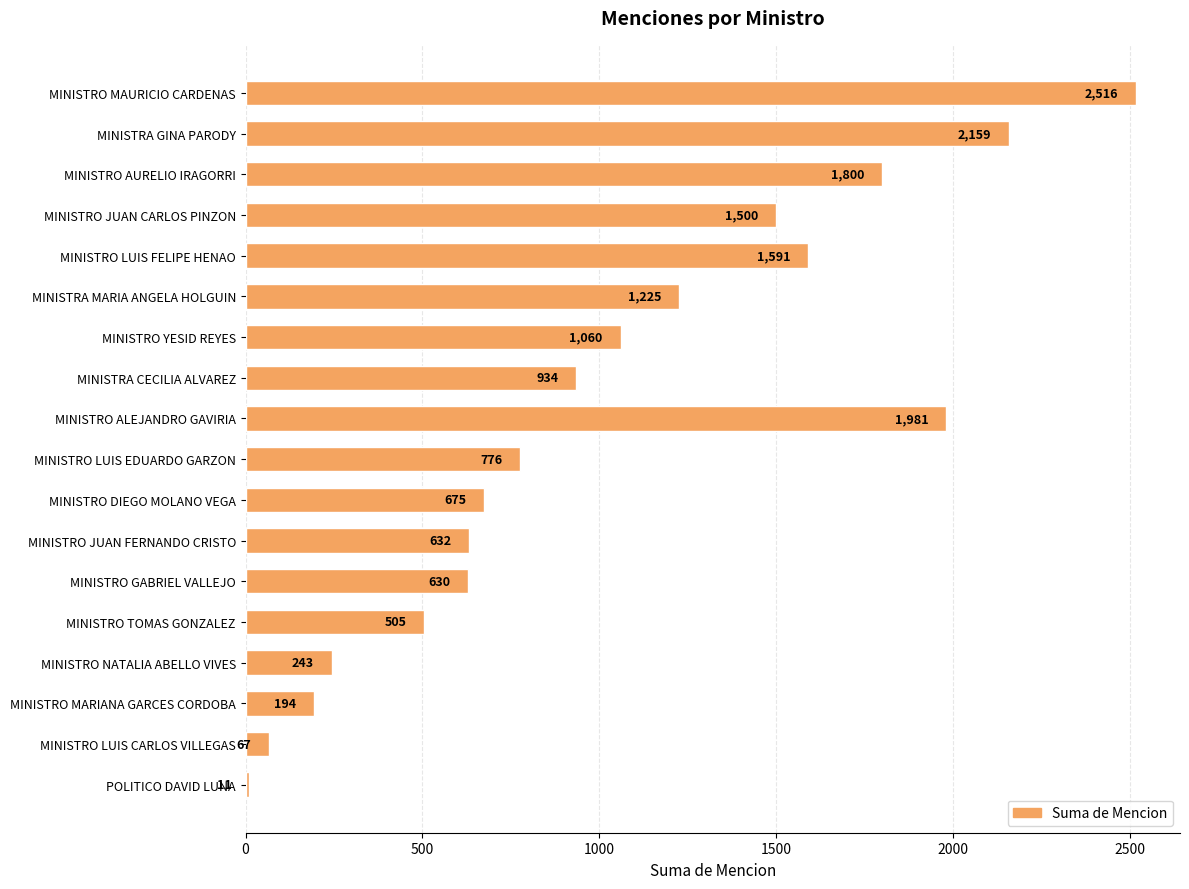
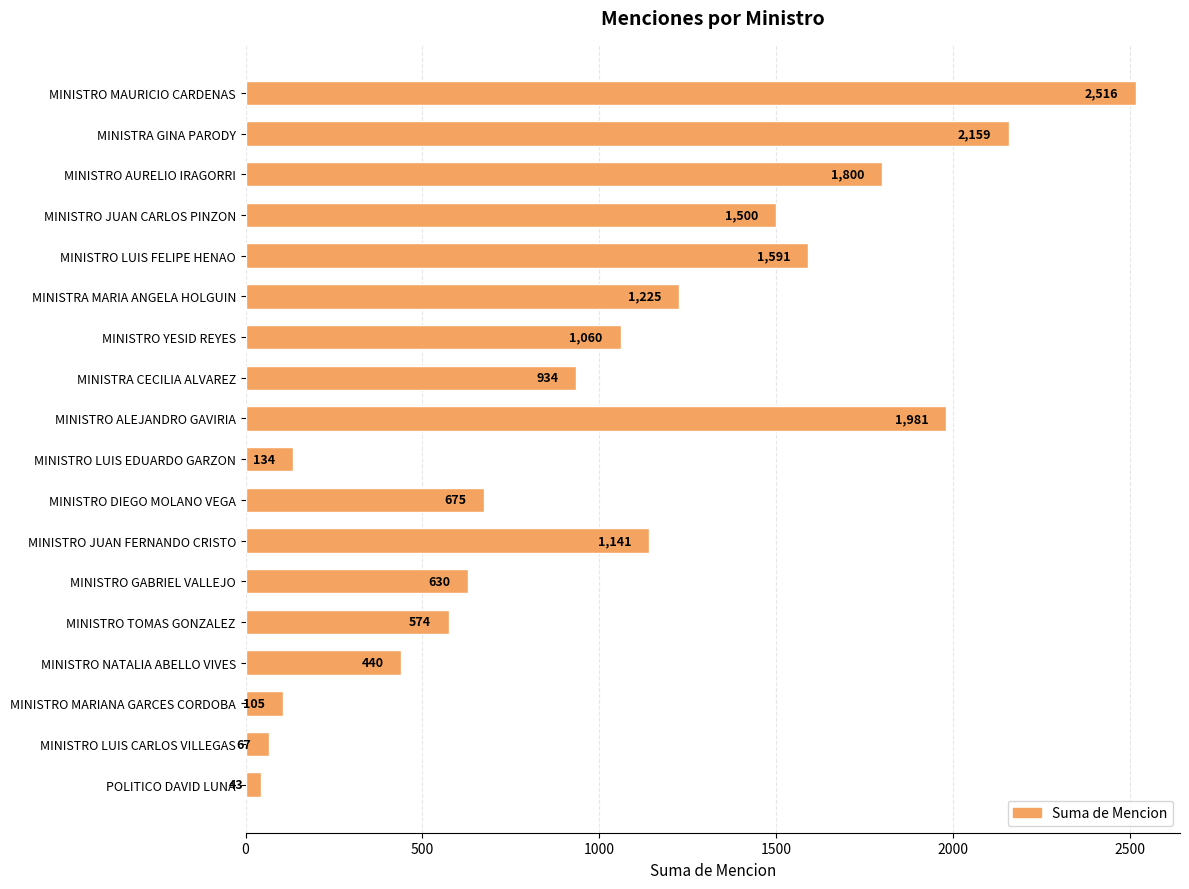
  {
    "MINISTRO MAURICIO CARDENAS": "2,516",
    "MINISTRA GINA PARODY": "2,159",
    "MINISTRO AURELIO IRAGORRI": "1,800",
    "MINISTRO JUAN CARLOS PINZON": "1,500",
    "MINISTRO LUIS FELIPE HENAO": "1,591",
    "MINISTRA MARIA ANGELA HOLGUIN": "1,225",
    "MINISTRO YESID REYES": "1,060",
    "MINISTRA CECILIA ALVAREZ": "934",
    "MINISTRO ALEJANDRO GAVIRIA": "1,981",
-   "MINISTRO LUIS EDUARDO GARZON": "776",
+   "MINISTRO LUIS EDUARDO GARZON": "134",
    "MINISTRO DIEGO MOLANO VEGA": "675",
-   "MINISTRO JUAN FERNANDO CRISTO": "632",
+   "MINISTRO JUAN FERNANDO CRISTO": "1,141",
    "MINISTRO GABRIEL VALLEJO": "630",
-   "MINISTRO TOMAS GONZALEZ": "505",
-   "MINISTRO NATALIA ABELLO VIVES": "243",
-   "MINISTRO MARIANA GARCES CORDOBA": "194",
+   "MINISTRO TOMAS GONZALEZ": "574",
+   "MINISTRO NATALIA ABELLO VIVES": "440",
+   "MINISTRO MARIANA GARCES CORDOBA": "105",
    "MINISTRO LUIS CARLOS VILLEGAS": "67",
-   "POLITICO DAVID LUNA": "11"
+   "POLITICO DAVID LUNA": "43"
  }
